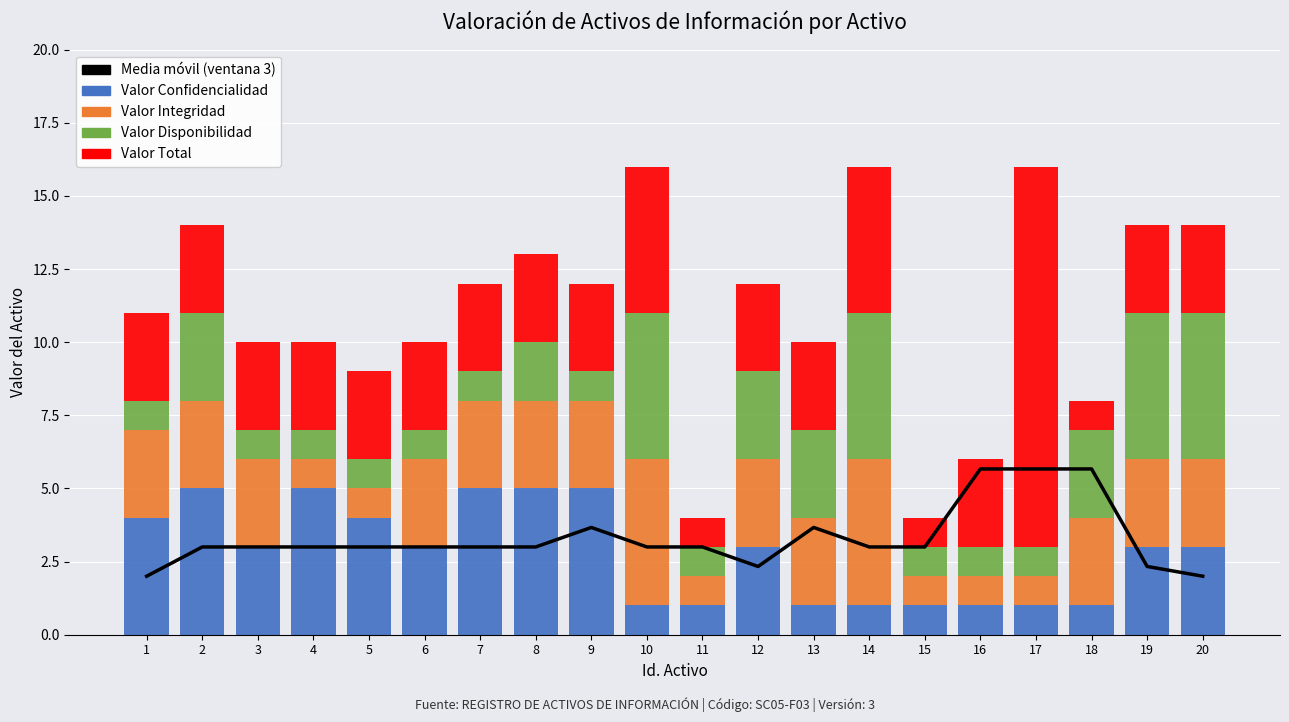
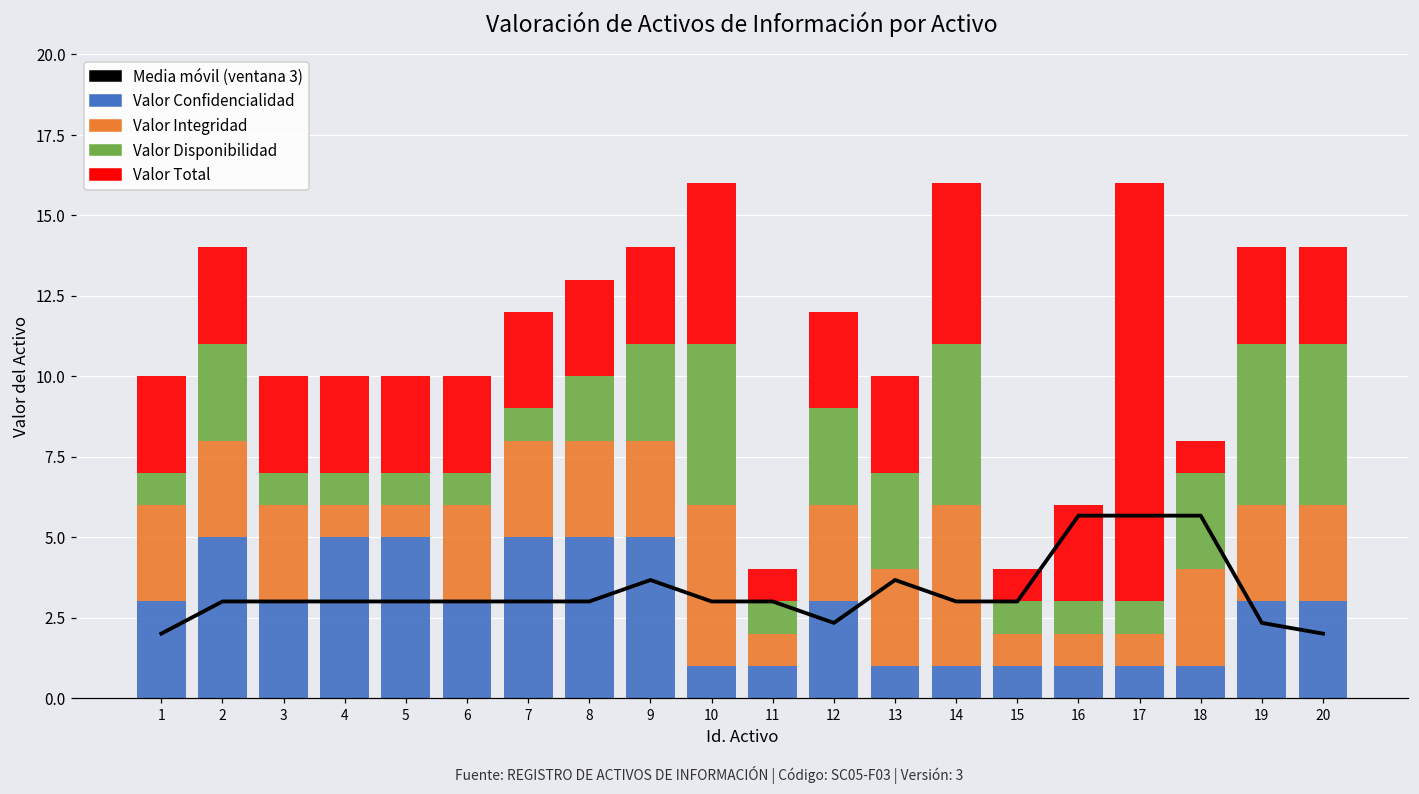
  {
    "Valor Confidencialidad": {
-     "1": 4,
+     "1": 3,
      "2": 5,
      "3": 3,
      "4": 5,
-     "5": 4,
+     "5": 5,
      "6": 3,
      "7": 5,
      "8": 5,
      "9": 5,
      "10": 1,
      "11": 1,
      "12": 3,
      "13": 1,
      "14": 1,
      "15": 1,
      "16": 1,
      "17": 1,
      "18": 1,
      "19": 3,
      "20": 3
    },
    "Media móvil (ventana 3)": {
      "1": 2,
      "2": 3,
      "3": 3,
      "4": 3,
      "5": 3,
      "6": 3,
      "7": 3,
      "8": 3,
      "9": 3.7,
      "10": 3,
      "11": 3,
      "12": 2.3,
      "13": 3.7,
      "14": 3,
      "15": 3,
      "16": 5.7,
      "17": 5.7,
      "18": 5.7,
      "19": 2.3,
      "20": 2
    },
    "Valor Integridad": {
      "1": 3,
      "2": 3,
      "3": 3,
      "4": 1,
      "5": 1,
      "6": 3,
      "7": 3,
      "8": 3,
      "9": 3,
      "10": 5,
      "11": 1,
      "12": 3,
      "13": 3,
      "14": 5,
      "15": 1,
      "16": 1,
      "17": 1,
      "18": 3,
      "19": 3,
      "20": 3
    },
    "Valor Disponibilidad": {
      "1": 1,
      "2": 3,
      "3": 1,
      "4": 1,
      "5": 1,
      "6": 1,
      "7": 1,
      "8": 2,
-     "9": 1,
+     "9": 3,
      "10": 5,
      "11": 1,
      "12": 3,
      "13": 3,
      "14": 5,
      "15": 1,
      "16": 1,
      "17": 1,
      "18": 3,
      "19": 5,
      "20": 5
    },
    "Valor Total": {
      "1": 3,
      "2": 3,
      "3": 3,
      "4": 3,
      "5": 3,
      "6": 3,
      "7": 3,
      "8": 3,
      "9": 3,
      "10": 5,
      "11": 1,
      "12": 3,
      "13": 3,
      "14": 5,
      "15": 1,
      "16": 3,
      "17": 13,
      "18": 1,
      "19": 3,
      "20": 3
    }
  }
